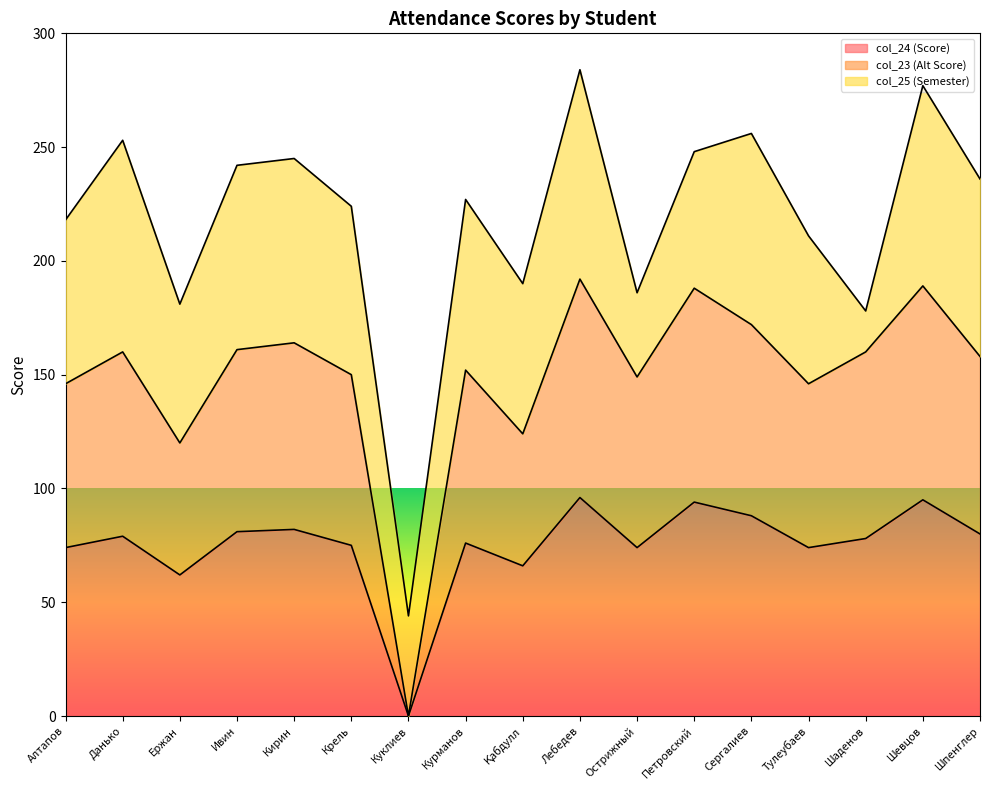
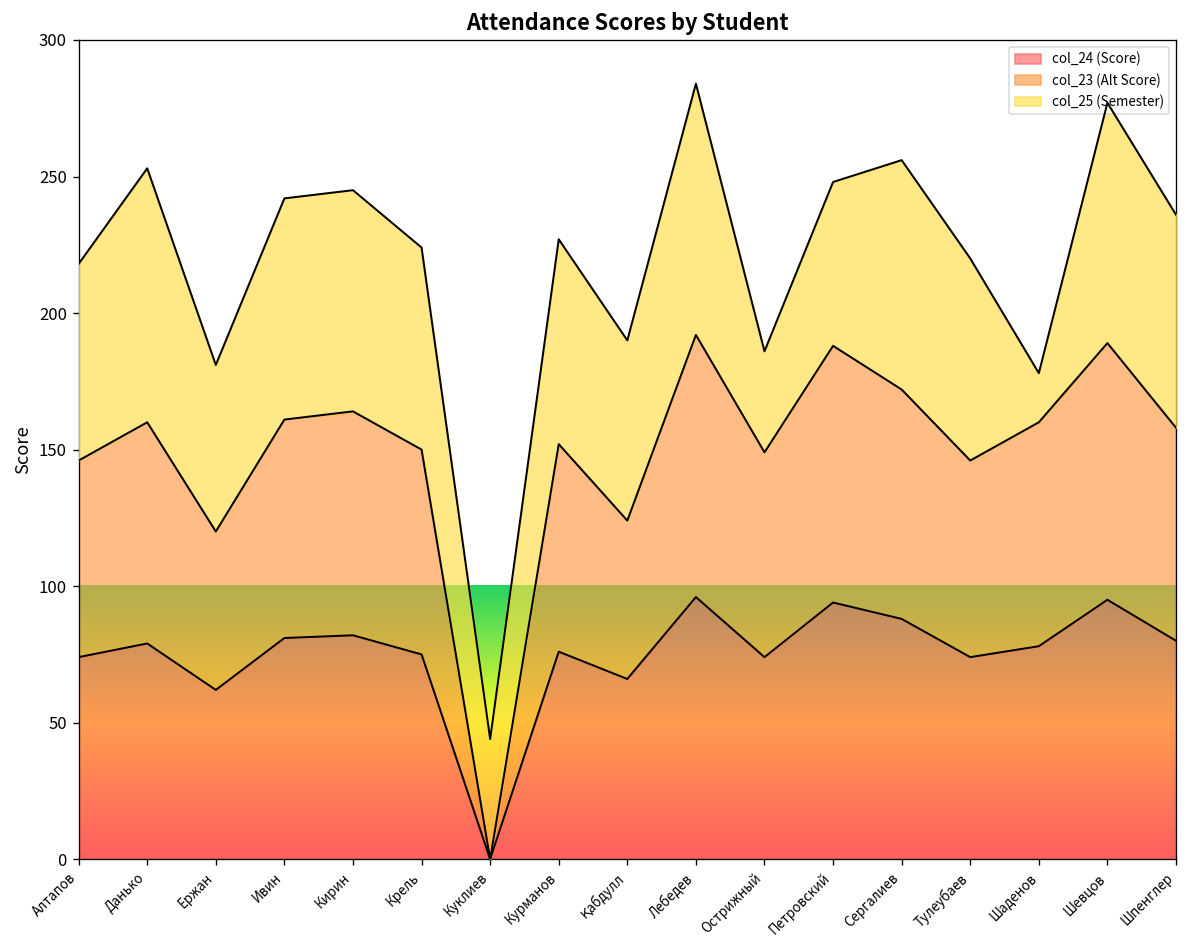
  {
    "col_25 (Semester)": {
      "Алтапов": 72,
      "Данько": 93,
      "Ержан": 61,
      "Ивин": 81,
      "Кирин": 81,
      "Крель": 74,
      "Куклиев": 44,
      "Курманов": 75,
      "Қабдулл": 66,
      "Лебедев": 92,
      "Острижный": 37,
      "Петровский": 60,
      "Сергалиев": 84,
-     "Тулеубаев": 65,
+     "Тулеубаев": 74,
      "Шаденов": 18,
      "Шпенглер": 78
    }
  }
